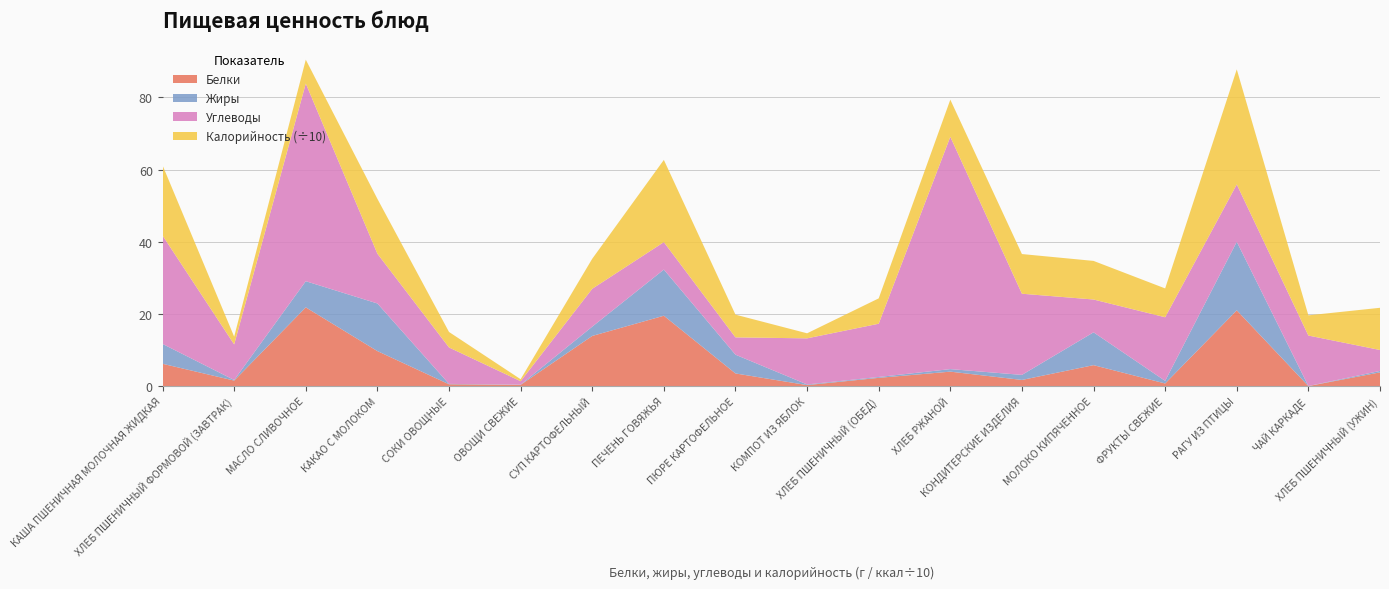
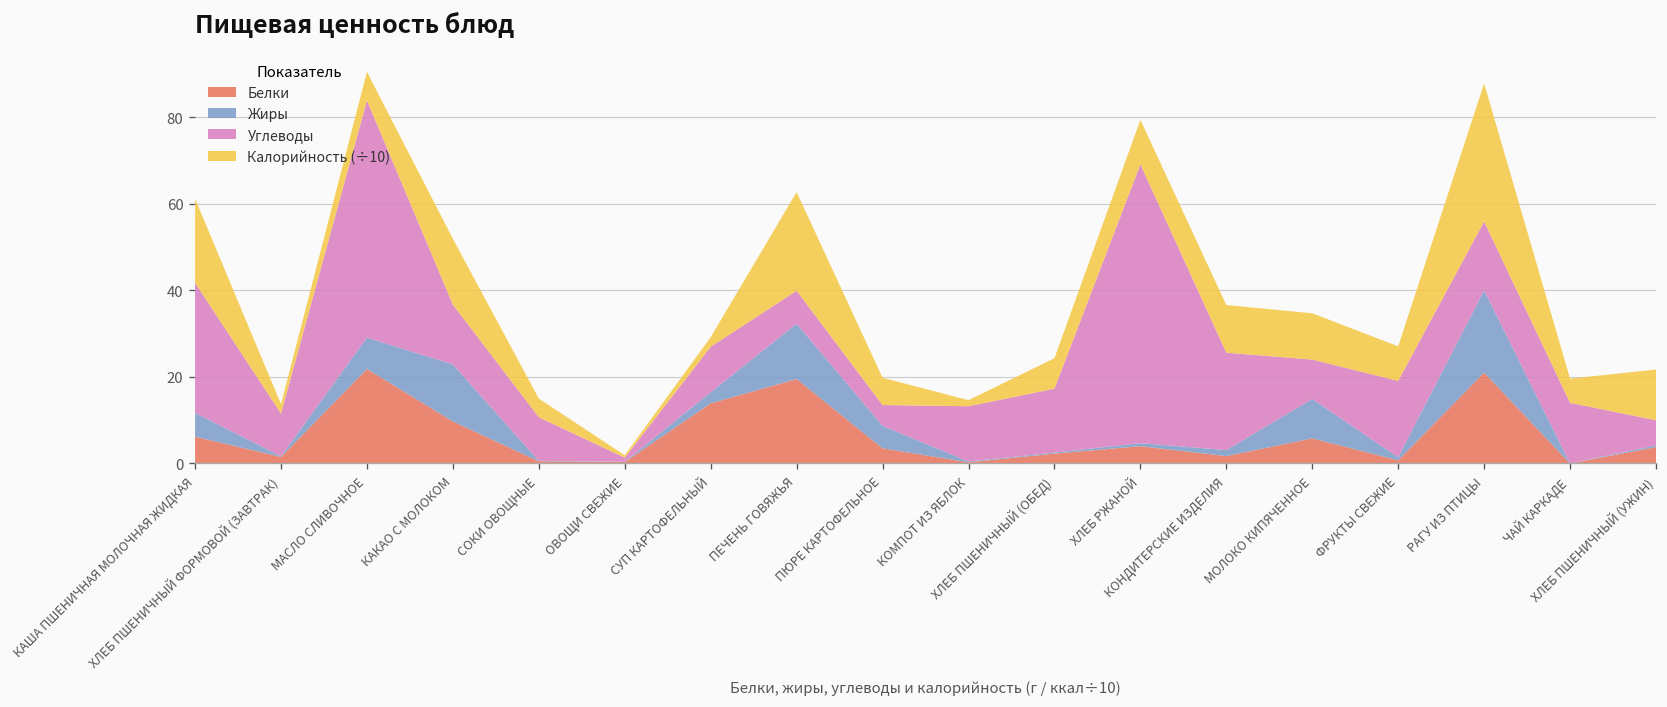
  {
    "Белки": {
      "КАША ПШЕНИЧНАЯ МОЛОЧНАЯ ЖИДКАЯ": 6,
      "МАСЛО СЛИВОЧНОЕ": 22,
      "КАКАО С МОЛОКОМ": 10,
      "СУП КАРТОФЕЛЬНЫЙ": 14,
      "ПЕЧЕНЬ ГОВЯЖЬЯ": 20,
      "ПЮРЕ КАРТОФЕЛЬНОЕ": 4,
      "КОНДИТЕРСКИЕ ИЗДЕЛИЯ": 2,
      "МОЛОКО КИПЯЧЕННОЕ": 6,
      "ФРУКТЫ СВЕЖИЕ": 1,
      "РАГУ ИЗ ПТИЦЫ": 21
    },
    "Жиры": {
      "КАША ПШЕНИЧНАЯ МОЛОЧНАЯ ЖИДКАЯ": 6,
      "МАСЛО СЛИВОЧНОЕ": 7,
      "КАКАО С МОЛОКОМ": 13,
      "СУП КАРТОФЕЛЬНЫЙ": 3,
      "ПЕЧЕНЬ ГОВЯЖЬЯ": 13,
      "ПЮРЕ КАРТОФЕЛЬНОЕ": 5,
      "КОНДИТЕРСКИЕ ИЗДЕЛИЯ": 1,
      "МОЛОКО КИПЯЧЕННОЕ": 9,
      "ФРУКТЫ СВЕЖИЕ": 1,
      "РАГУ ИЗ ПТИЦЫ": 19
    },
    "Углеводы": {
      "КАША ПШЕНИЧНАЯ МОЛОЧНАЯ ЖИДКАЯ": 30,
      "ХЛЕБ ПШЕНИЧНЫЙ ФОРМОВОЙ (ЗАВТРАК)": 10,
      "МАСЛО СЛИВОЧНОЕ": 55,
      "КАКАО С МОЛОКОМ": 14,
      "СОКИ ОВОЩНЫЕ": 10,
      "СУП КАРТОФЕЛЬНЫЙ": 11,
      "ПЕЧЕНЬ ГОВЯЖЬЯ": 8,
      "ПЮРЕ КАРТОФЕЛЬНОЕ": 5,
      "КОМПОТ ИЗ ЯБЛОК": 13,
      "ХЛЕБ ПШЕНИЧНЫЙ (ОБЕД)": 15,
      "ХЛЕБ РЖАНОЙ": 64,
      "КОНДИТЕРСКИЕ ИЗДЕЛИЯ": 23,
      "МОЛОКО КИПЯЧЕННОЕ": 9,
      "ФРУКТЫ СВЕЖИЕ": 18,
      "РАГУ ИЗ ПТИЦЫ": 16,
      "ЧАЙ КАРКАДЕ": 14,
      "ХЛЕБ ПШЕНИЧНЫЙ (УЖИН)": 6
    },
    "Калорийность (÷10)": {
      "КАША ПШЕНИЧНАЯ МОЛОЧНАЯ ЖИДКАЯ": 19,
      "ХЛЕБ ПШЕНИЧНЫЙ ФОРМОВОЙ (ЗАВТРАК)": 2,
      "МАСЛО СЛИВОЧНОЕ": 7,
      "КАКАО С МОЛОКОМ": 15,
      "СОКИ ОВОЩНЫЕ": 4,
-     "СУП КАРТОФЕЛЬНЫЙ": 8,
+     "СУП КАРТОФЕЛЬНЫЙ": 2,
      "ПЕЧЕНЬ ГОВЯЖЬЯ": 23,
      "ПЮРЕ КАРТОФЕЛЬНОЕ": 6,
      "КОМПОТ ИЗ ЯБЛОК": 1,
      "ХЛЕБ ПШЕНИЧНЫЙ (ОБЕД)": 7,
      "ХЛЕБ РЖАНОЙ": 10,
      "КОНДИТЕРСКИЕ ИЗДЕЛИЯ": 11,
      "МОЛОКО КИПЯЧЕННОЕ": 11,
      "ФРУКТЫ СВЕЖИЕ": 8,
      "РАГУ ИЗ ПТИЦЫ": 32,
      "ЧАЙ КАРКАДЕ": 6,
      "ХЛЕБ ПШЕНИЧНЫЙ (УЖИН)": 12
    }
  }
